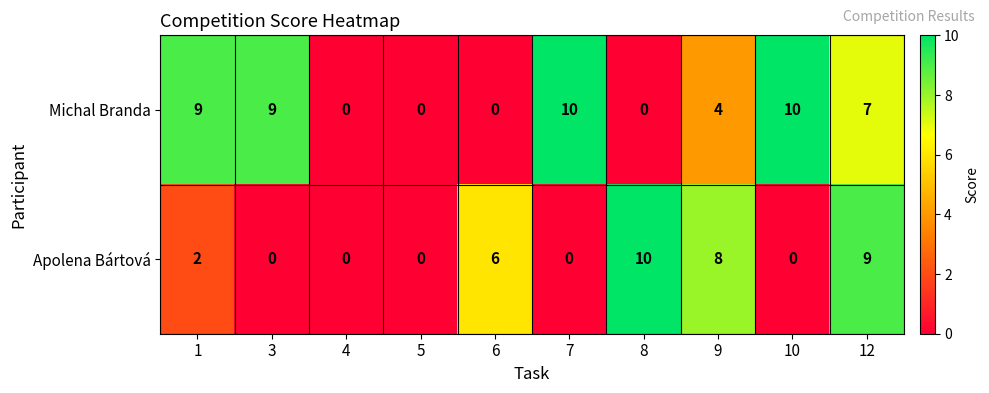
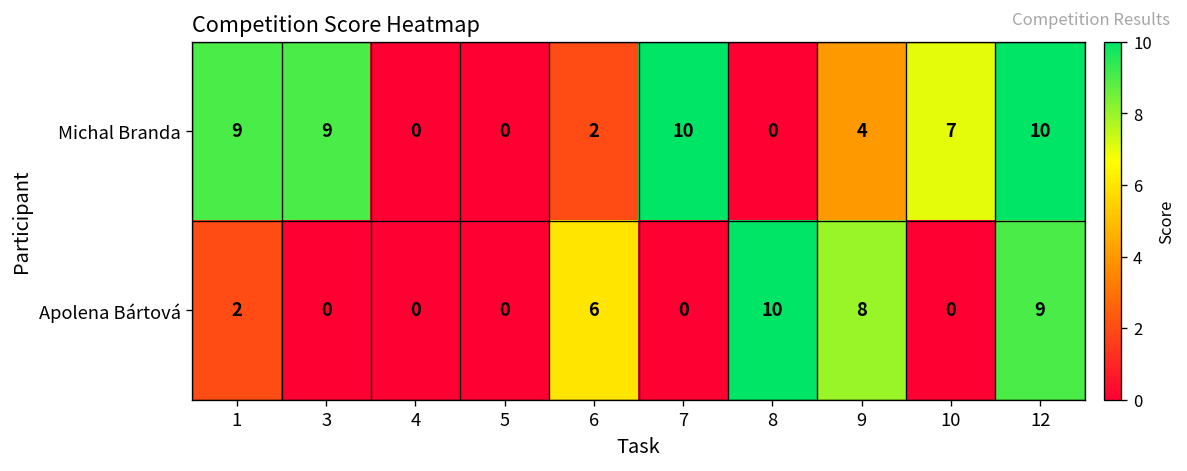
  {
    "Michal Branda": {
      "1": 9,
      "3": 9,
      "4": 0,
      "5": 0,
-     "6": 0,
+     "6": 2,
      "7": 10,
      "8": 0,
      "9": 4,
-     "10": 10,
-     "12": 7
+     "10": 7,
+     "12": 10
    },
    "Apolena Bártová": {
      "1": 2,
      "3": 0,
      "4": 0,
      "5": 0,
      "6": 6,
      "7": 0,
      "8": 10,
      "9": 8,
      "10": 0,
      "12": 9
    }
  }
